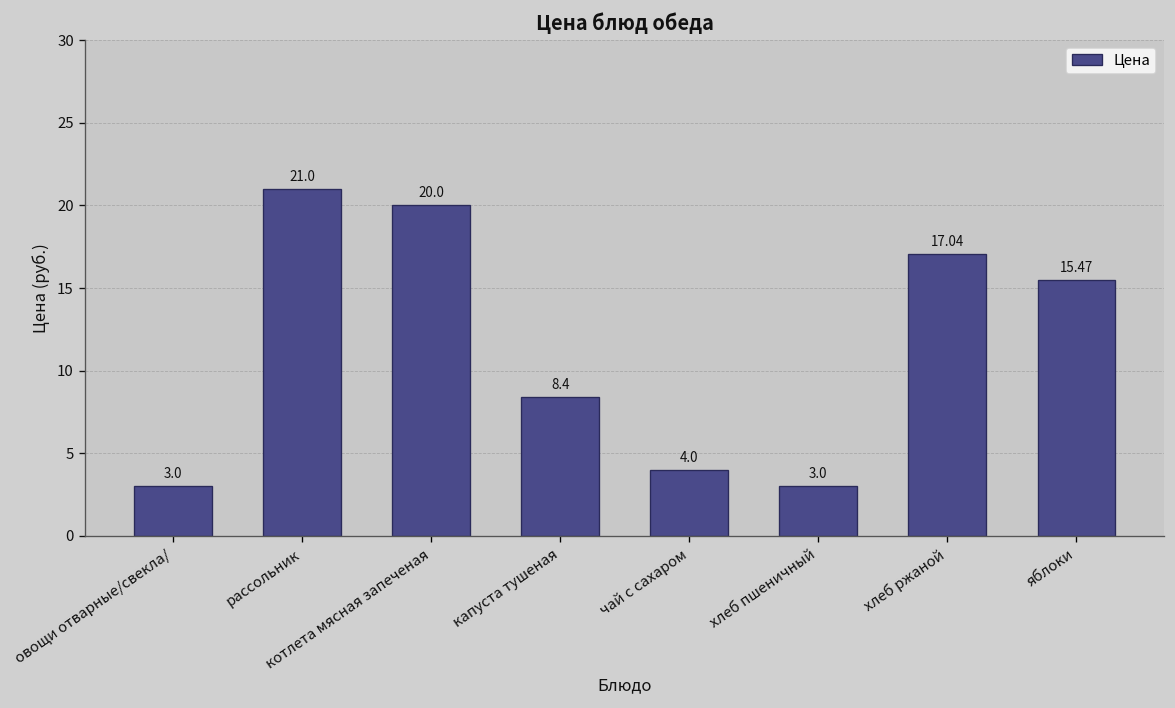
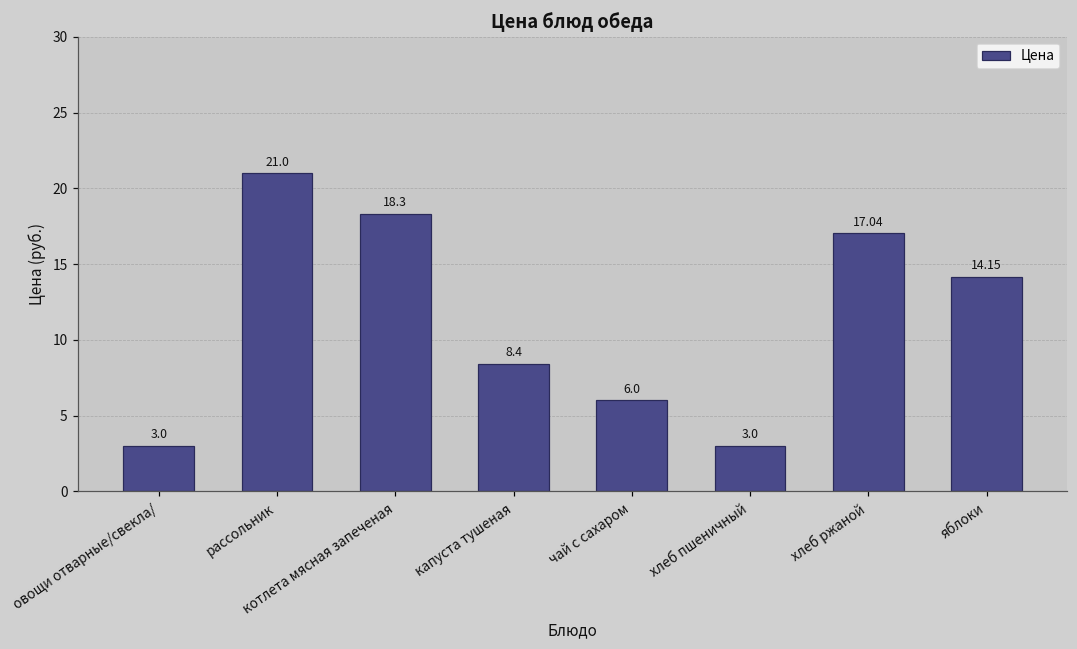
  {
    "овощи отварные/свекла/": 3.0,
    "рассольник": 21.0,
-   "котлета мясная запеченая": 20.0,
+   "котлета мясная запеченая": 18.3,
    "капуста тушеная": 8.4,
-   "чай с сахаром": 4.0,
+   "чай с сахаром": 6.0,
    "хлеб пшеничный": 3.0,
    "хлеб ржаной": 17.04,
-   "яблоки": 15.47
+   "яблоки": 14.15
  }
